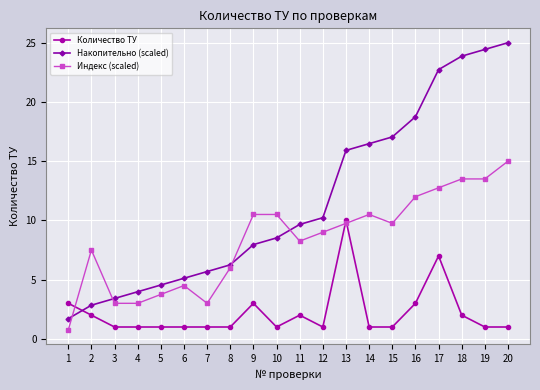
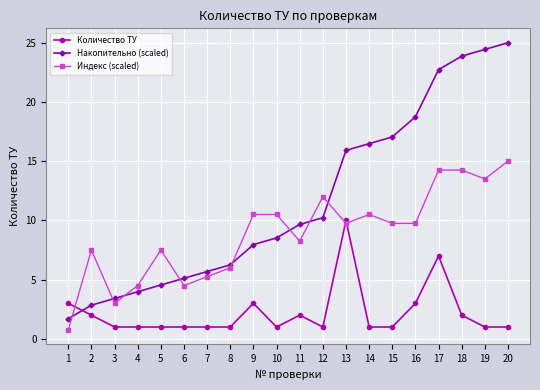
  {
    "Индекс (scaled)": {
      "1": 0.8,
      "2": 7.5,
      "3": 3.0,
-     "4": 3.0,
-     "5": 3.8,
+     "4": 4.5,
+     "5": 7.5,
      "6": 4.5,
-     "7": 3.0,
+     "7": 5.3,
      "8": 6.0,
      "9": 10.5,
      "10": 10.5,
      "11": 8.3,
-     "12": 9.0,
+     "12": 12.0,
      "13": 9.8,
      "14": 10.5,
      "15": 9.8,
-     "16": 12.0,
-     "17": 12.8,
-     "18": 13.5,
+     "16": 9.8,
+     "17": 14.3,
+     "18": 14.3,
      "19": 13.5,
      "20": 15.0
    }
  }
